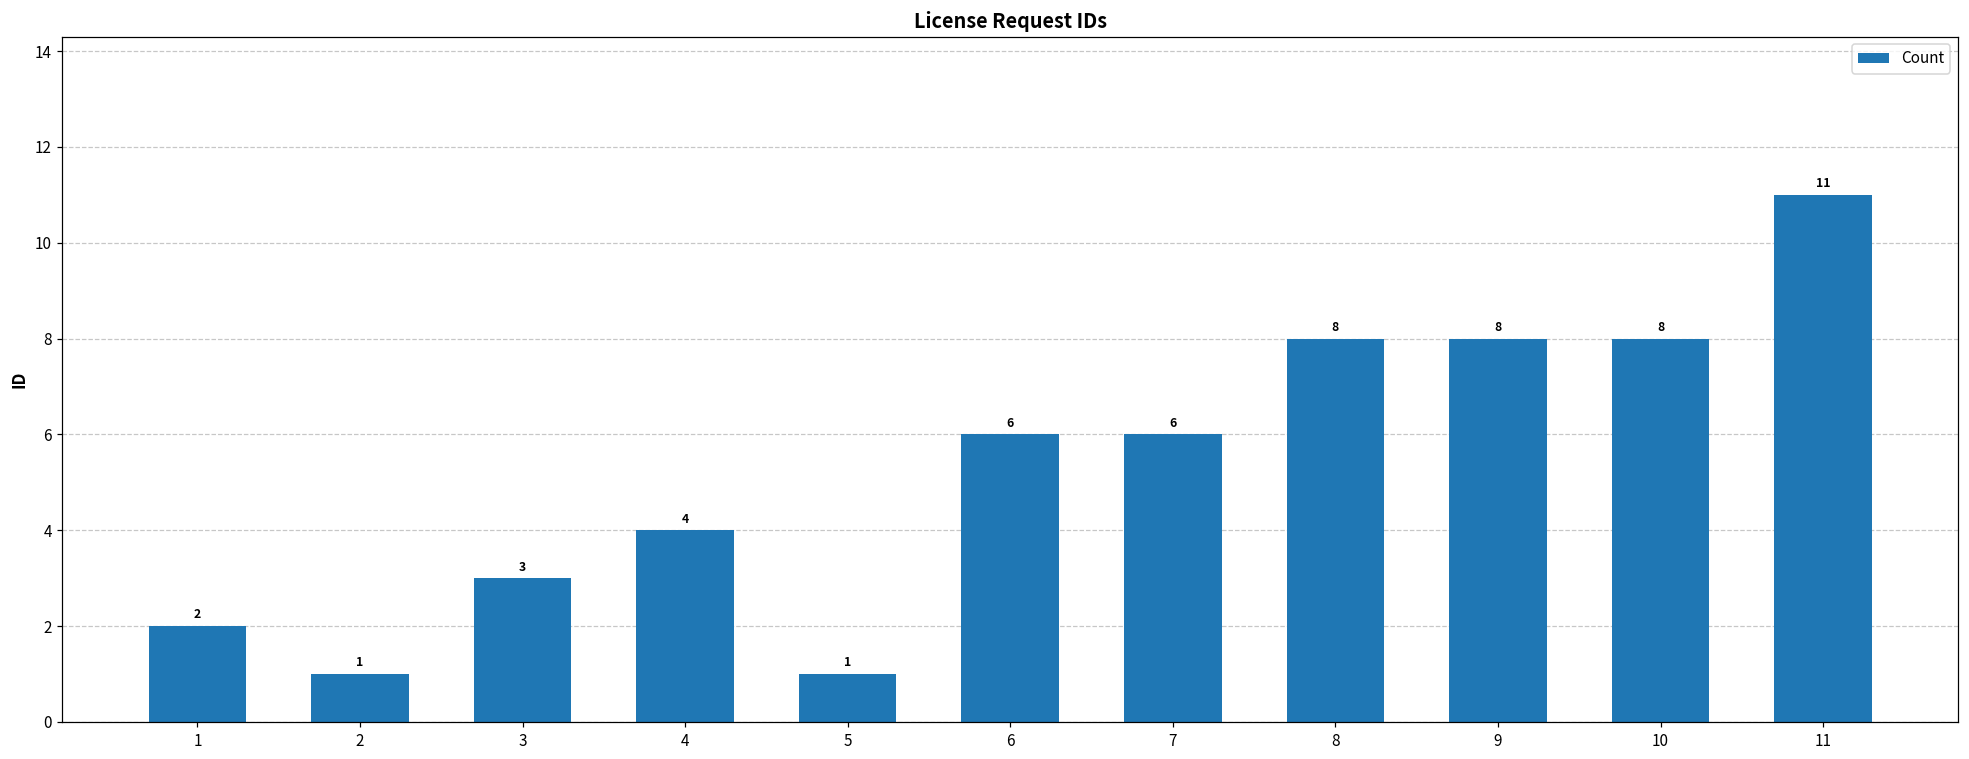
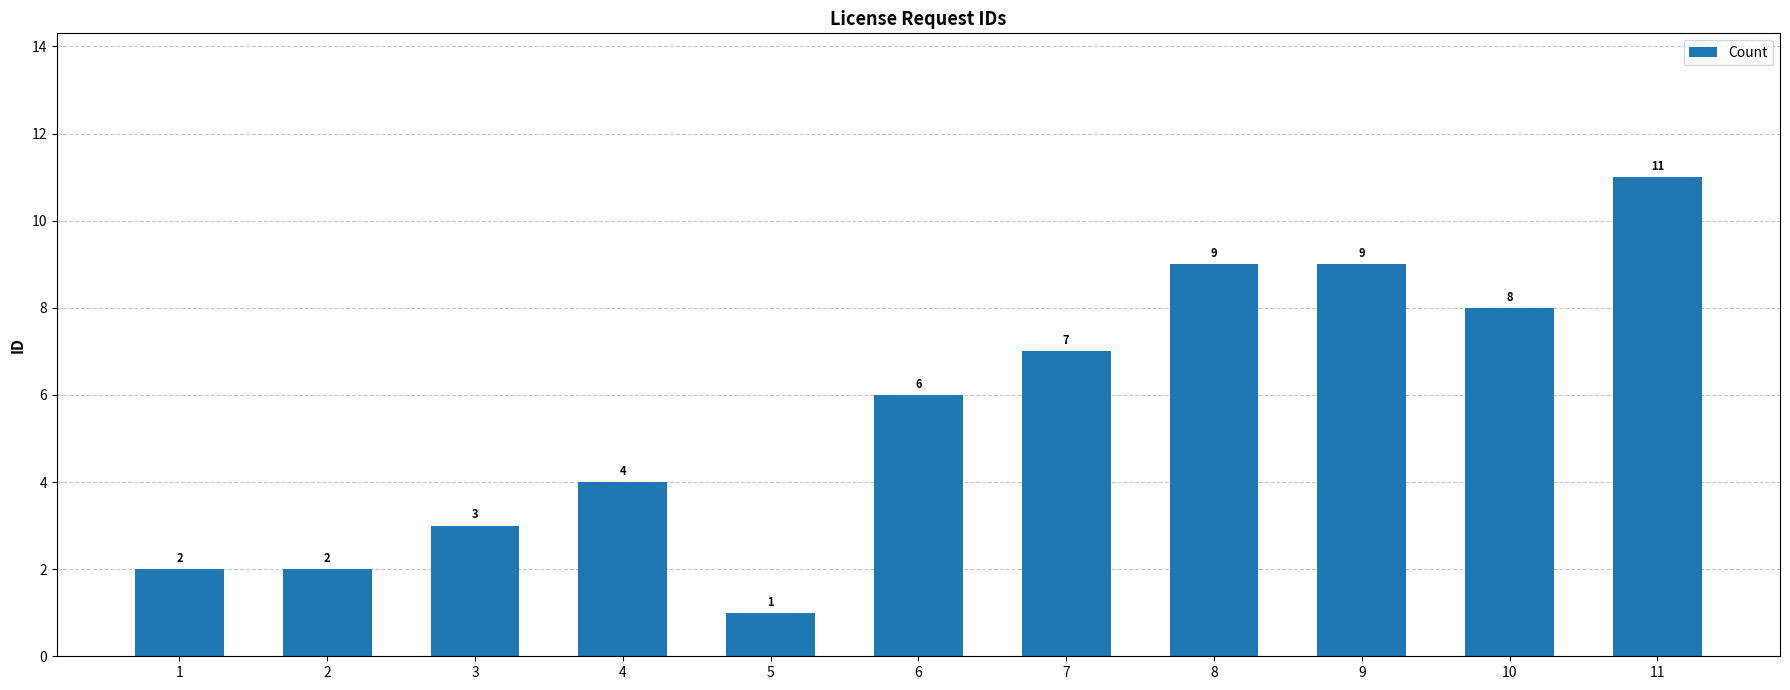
  {
    "1": 2,
-   "2": 1,
+   "2": 2,
    "3": 3,
    "4": 4,
    "5": 1,
    "6": 6,
-   "7": 6,
-   "8": 8,
-   "9": 8,
+   "7": 7,
+   "8": 9,
+   "9": 9,
    "10": 8,
    "11": 11
  }
